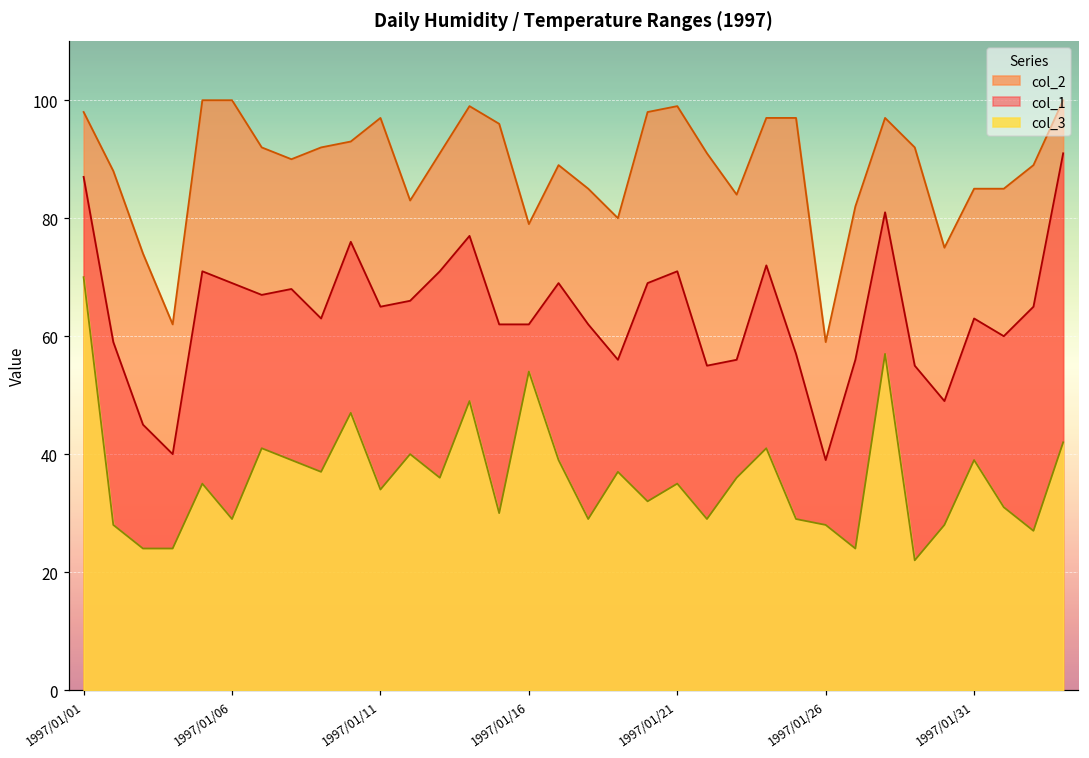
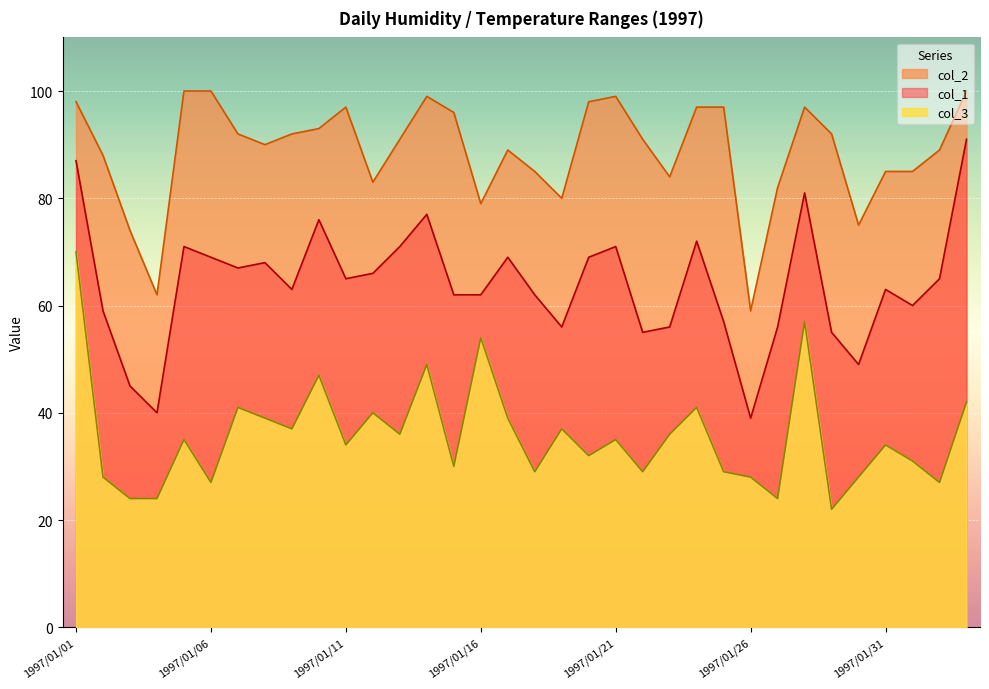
  {
    "col_3": {
      "1997/01/01": 70,
-     "1997/01/06": 29,
+     "1997/01/06": 27,
      "1997/01/11": 34,
      "1997/01/16": 54,
      "1997/01/21": 35,
      "1997/01/26": 28,
-     "1997/01/31": 39
+     "1997/01/31": 34
    }
  }
